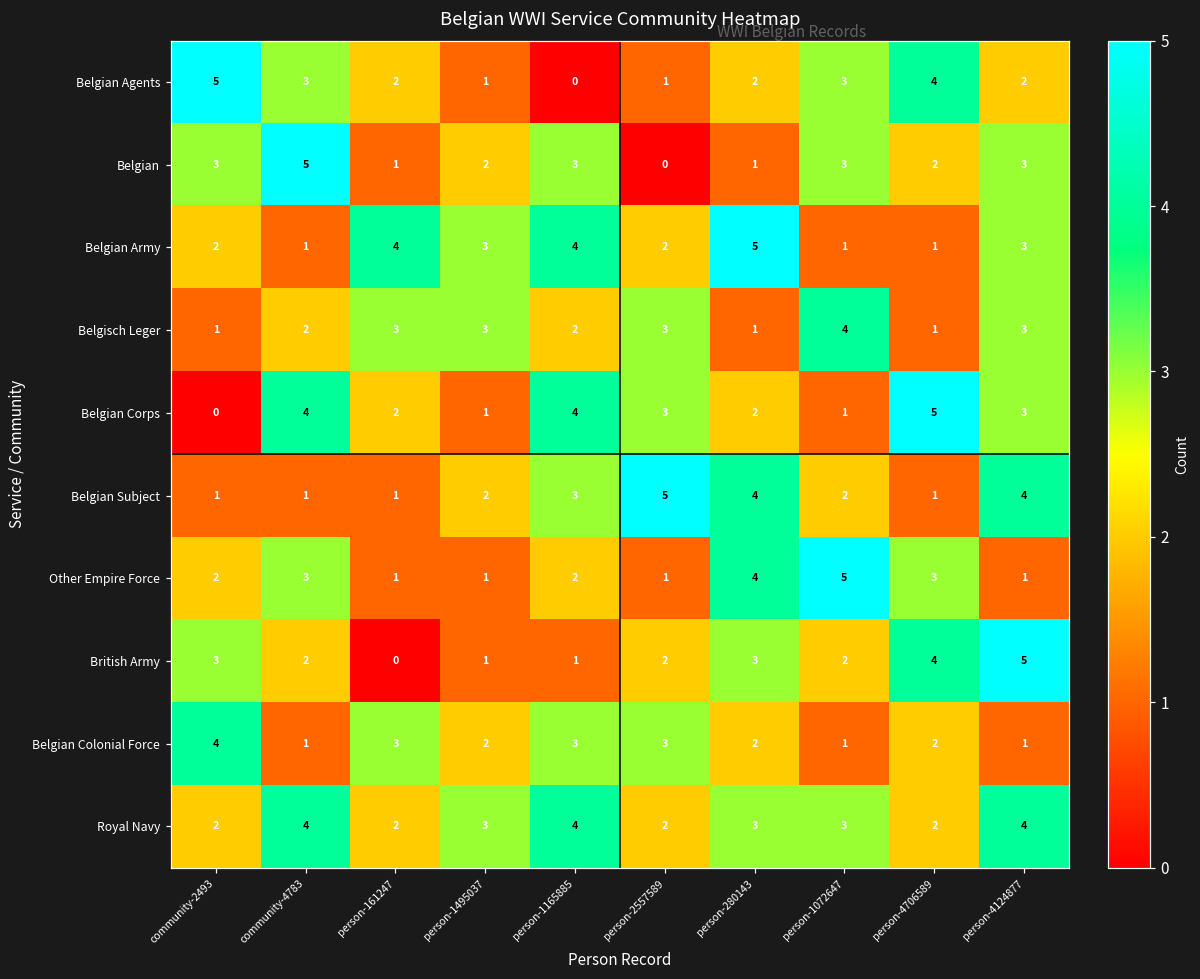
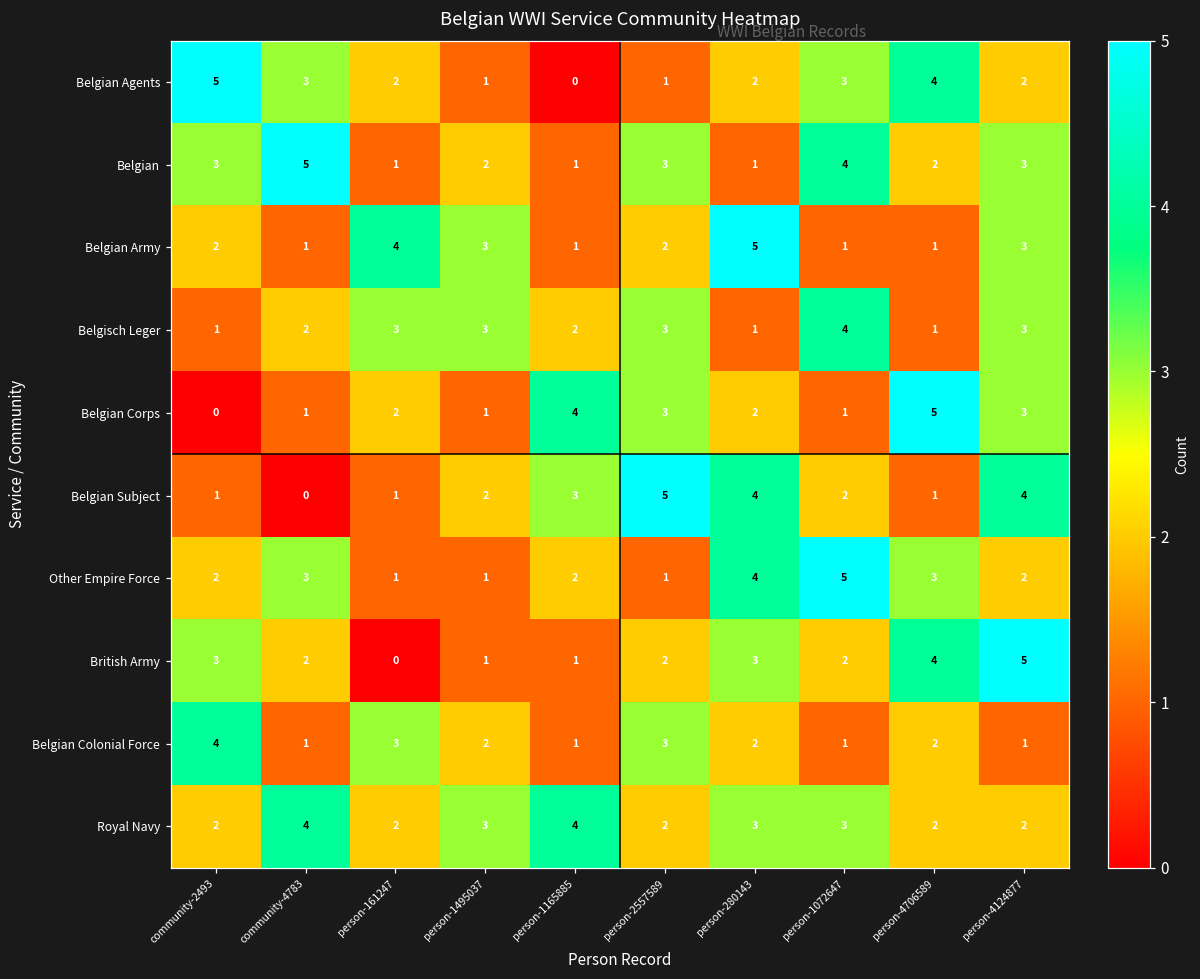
  {
    "Belgian Agents": {
      "community-2493": 5,
      "community-4783": 3,
      "person-161247": 2,
      "person-1495037": 1,
      "person-1165885": 0,
      "person-2557589": 1,
      "person-280143": 2,
      "person-1072647": 3,
      "person-4706589": 4,
      "person-4124877": 2
    },
    "Belgian": {
      "community-2493": 3,
      "community-4783": 5,
      "person-161247": 1,
      "person-1495037": 2,
-     "person-1165885": 3,
-     "person-2557589": 0,
+     "person-1165885": 1,
+     "person-2557589": 3,
      "person-280143": 1,
-     "person-1072647": 3,
+     "person-1072647": 4,
      "person-4706589": 2,
      "person-4124877": 3
    },
    "Belgian Army": {
      "community-2493": 2,
      "community-4783": 1,
      "person-161247": 4,
      "person-1495037": 3,
-     "person-1165885": 4,
+     "person-1165885": 1,
      "person-2557589": 2,
      "person-280143": 5,
      "person-1072647": 1,
      "person-4706589": 1,
      "person-4124877": 3
    },
    "Belgisch Leger": {
      "community-2493": 1,
      "community-4783": 2,
      "person-161247": 3,
      "person-1495037": 3,
      "person-1165885": 2,
      "person-2557589": 3,
      "person-280143": 1,
      "person-1072647": 4,
      "person-4706589": 1,
      "person-4124877": 3
    },
    "Belgian Corps": {
      "community-2493": 0,
-     "community-4783": 4,
+     "community-4783": 1,
      "person-161247": 2,
      "person-1495037": 1,
      "person-1165885": 4,
      "person-2557589": 3,
      "person-280143": 2,
      "person-1072647": 1,
      "person-4706589": 5,
      "person-4124877": 3
    },
    "Belgian Subject": {
      "community-2493": 1,
-     "community-4783": 1,
+     "community-4783": 0,
      "person-161247": 1,
      "person-1495037": 2,
      "person-1165885": 3,
      "person-2557589": 5,
      "person-280143": 4,
      "person-1072647": 2,
      "person-4706589": 1,
      "person-4124877": 4
    },
    "Other Empire Force": {
      "community-2493": 2,
      "community-4783": 3,
      "person-161247": 1,
      "person-1495037": 1,
      "person-1165885": 2,
      "person-2557589": 1,
      "person-280143": 4,
      "person-1072647": 5,
      "person-4706589": 3,
-     "person-4124877": 1
+     "person-4124877": 2
    },
    "British Army": {
      "community-2493": 3,
      "community-4783": 2,
      "person-161247": 0,
      "person-1495037": 1,
      "person-1165885": 1,
      "person-2557589": 2,
      "person-280143": 3,
      "person-1072647": 2,
      "person-4706589": 4,
      "person-4124877": 5
    },
    "Belgian Colonial Force": {
      "community-2493": 4,
      "community-4783": 1,
      "person-161247": 3,
      "person-1495037": 2,
-     "person-1165885": 3,
+     "person-1165885": 1,
      "person-2557589": 3,
      "person-280143": 2,
      "person-1072647": 1,
      "person-4706589": 2,
      "person-4124877": 1
    },
    "Royal Navy": {
      "community-2493": 2,
      "community-4783": 4,
      "person-161247": 2,
      "person-1495037": 3,
      "person-1165885": 4,
      "person-2557589": 2,
      "person-280143": 3,
      "person-1072647": 3,
      "person-4706589": 2,
-     "person-4124877": 4
+     "person-4124877": 2
    }
  }
